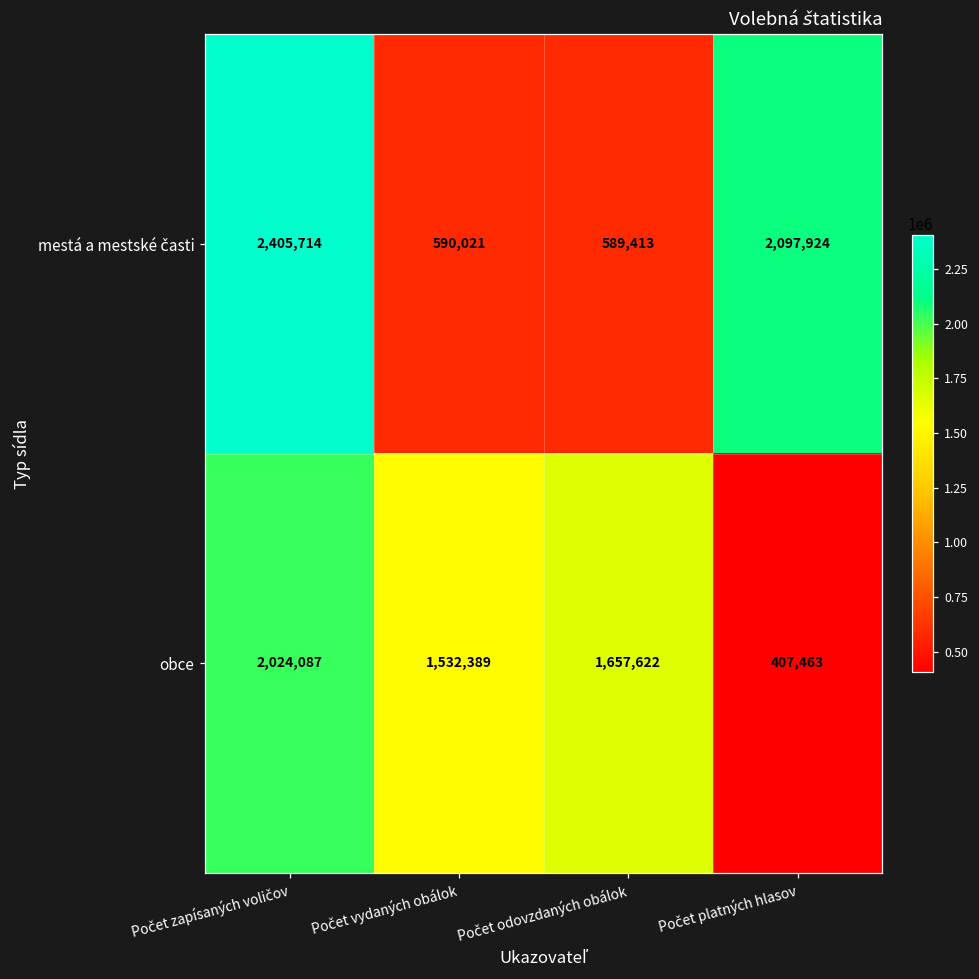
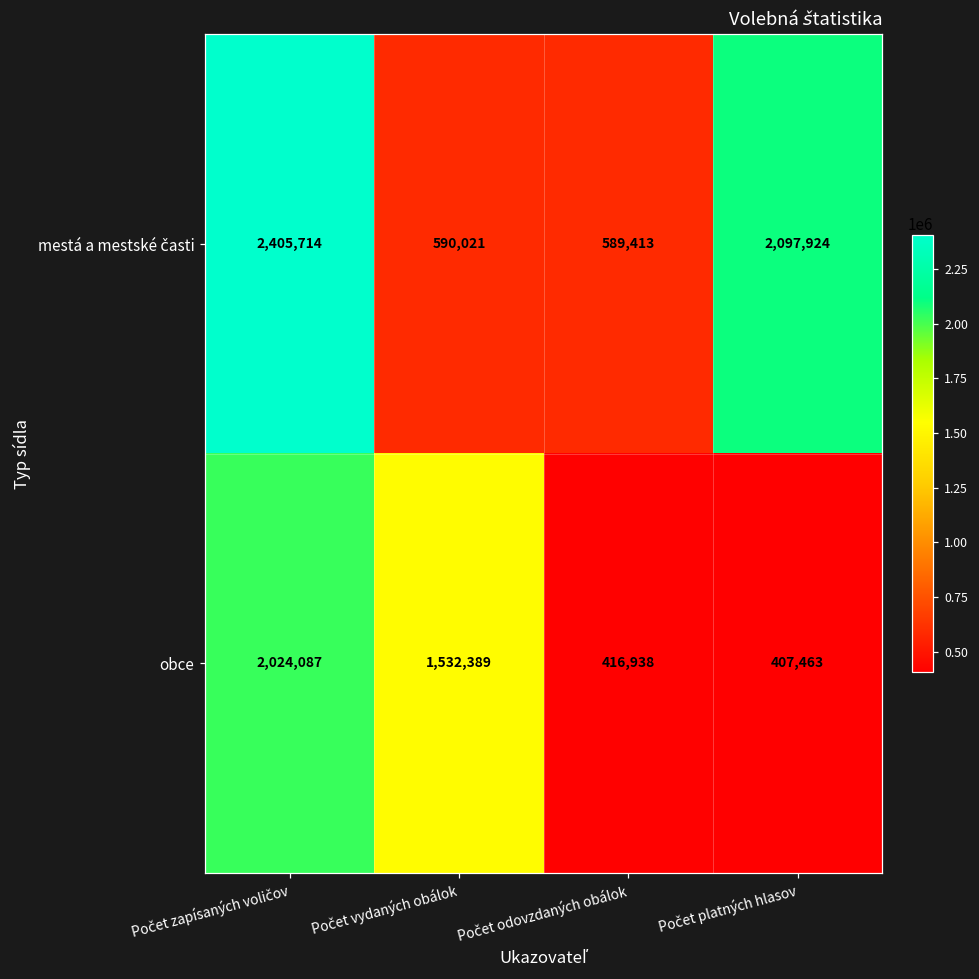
  {
    "mestá a mestské časti": {
      "Počet zapísaných voličov": "2,405,714",
      "Počet vydaných obálok": "590,021",
      "Počet odovzdaných obálok": "589,413",
      "Počet platných hlasov": "2,097,924"
    },
    "obce": {
      "Počet zapísaných voličov": "2,024,087",
      "Počet vydaných obálok": "1,532,389",
-     "Počet odovzdaných obálok": "1,657,622",
+     "Počet odovzdaných obálok": "416,938",
      "Počet platných hlasov": "407,463"
    }
  }
